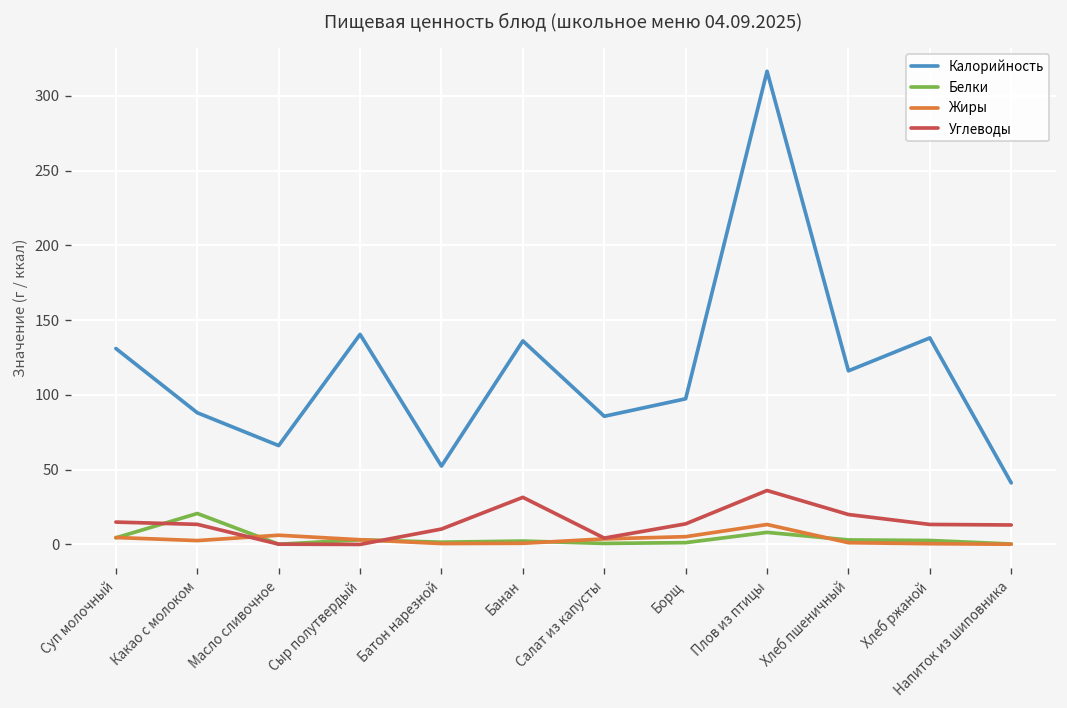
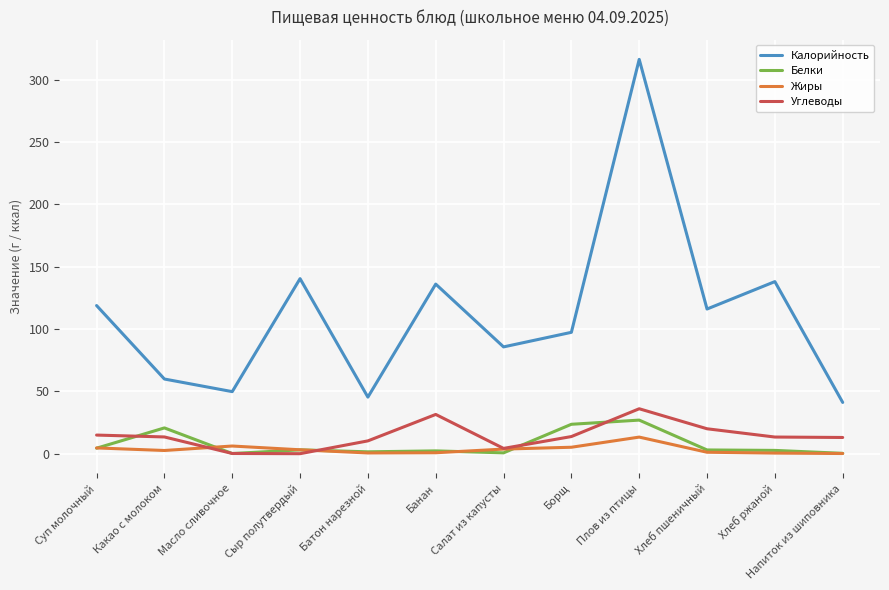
  {
    "Калорийность": {
-     "Суп молочный": 131,
-     "Какао с молоком": 88,
-     "Масло сливочное": 66,
+     "Суп молочный": 119,
+     "Какао с молоком": 60,
+     "Масло сливочное": 50,
      "Сыр полутвердый": 140,
-     "Батон нарезной": 52,
+     "Батон нарезной": 45,
      "Банан": 136,
      "Салат из капусты": 86,
      "Борщ": 97,
      "Плов из птицы": 316,
      "Хлеб пшеничный": 116,
      "Хлеб ржаной": 138,
      "Напиток из шиповника": 41
    },
    "Белки": {
      "Какао с молоком": 21,
      "Салат из капусты": 1,
-     "Борщ": 1,
-     "Плов из птицы": 8,
+     "Борщ": 24,
+     "Плов из птицы": 27,
      "Хлеб ржаной": 3
    }
  }
